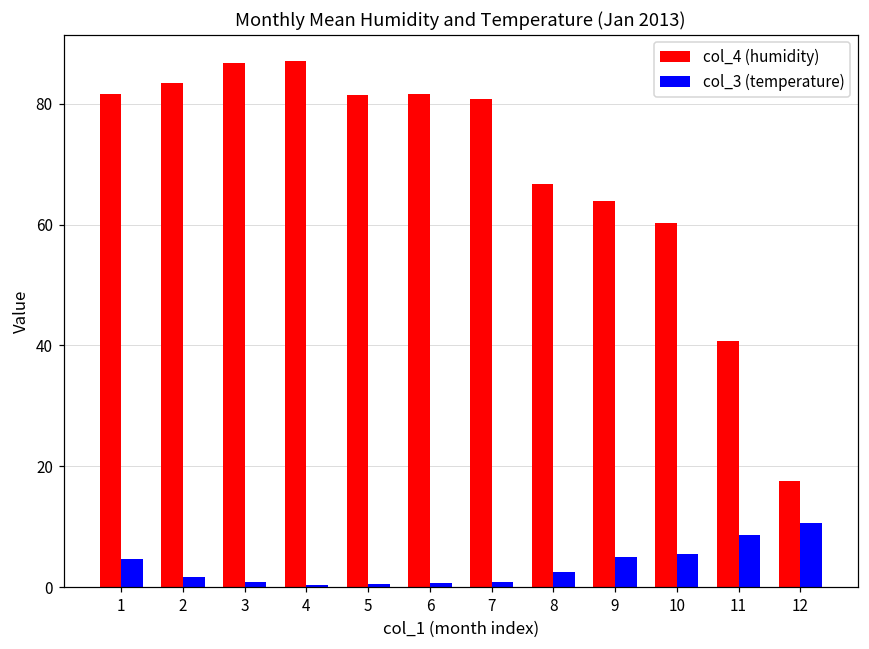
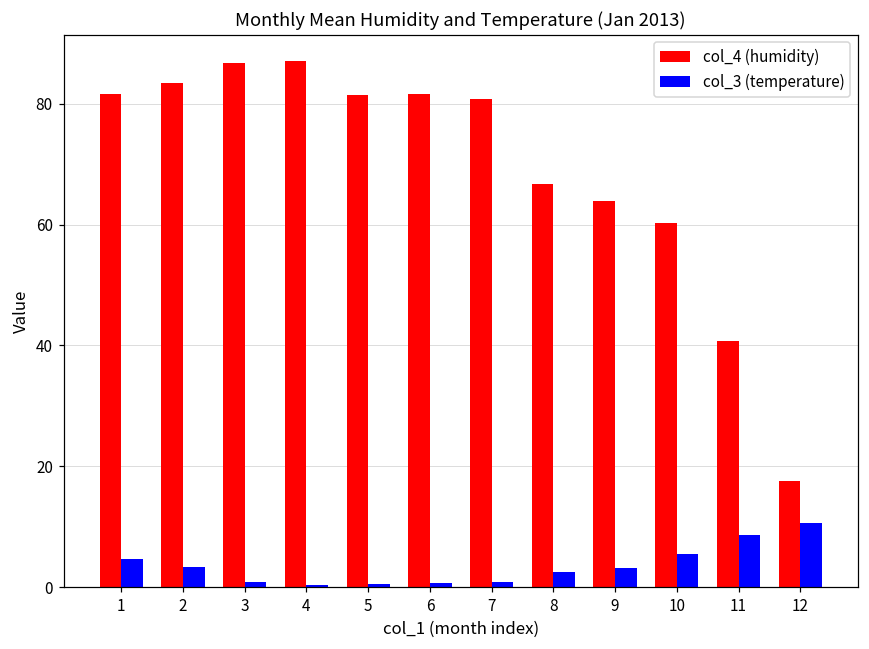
  {
    "col_4 (humidity)": {
      "1": 82,
      "2": 83,
      "3": 87,
      "4": 87,
      "5": 81,
      "6": 82,
      "7": 81,
      "8": 67,
      "9": 64,
      "10": 60,
      "11": 41,
      "12": 18
    },
    "col_3 (temperature)": {
      "1": 5,
-     "2": 2,
+     "2": 3,
      "3": 1,
      "5": 1,
      "6": 1,
      "7": 1,
      "8": 3,
-     "9": 5,
+     "9": 3,
      "10": 5,
      "11": 9,
      "12": 11
    }
  }
